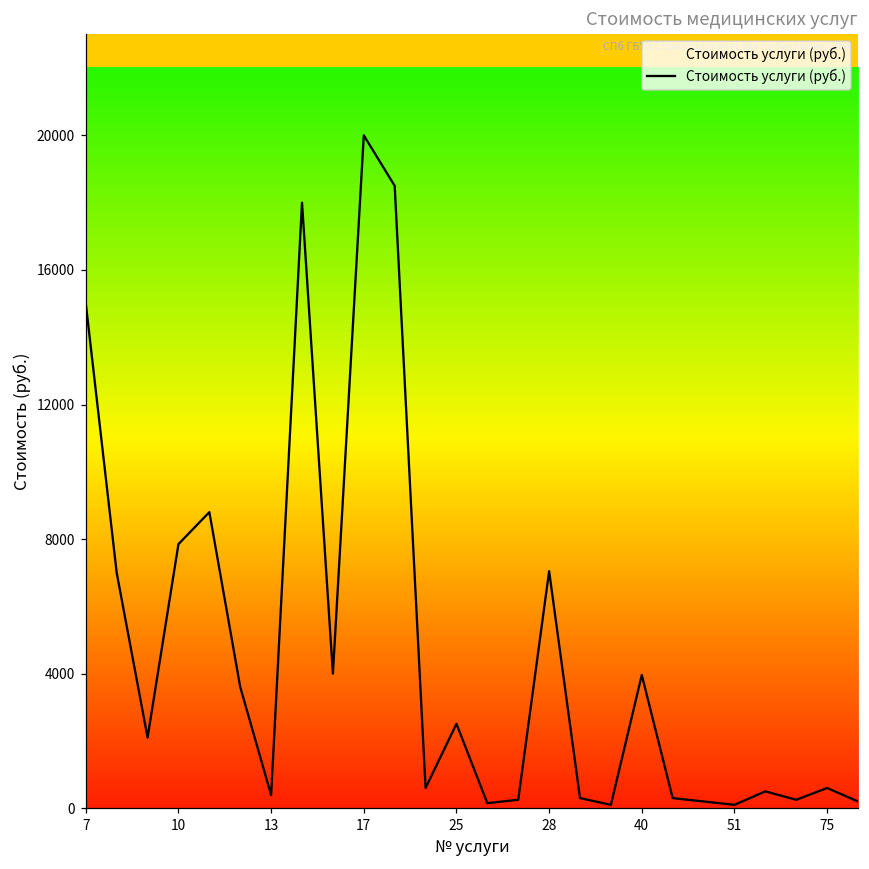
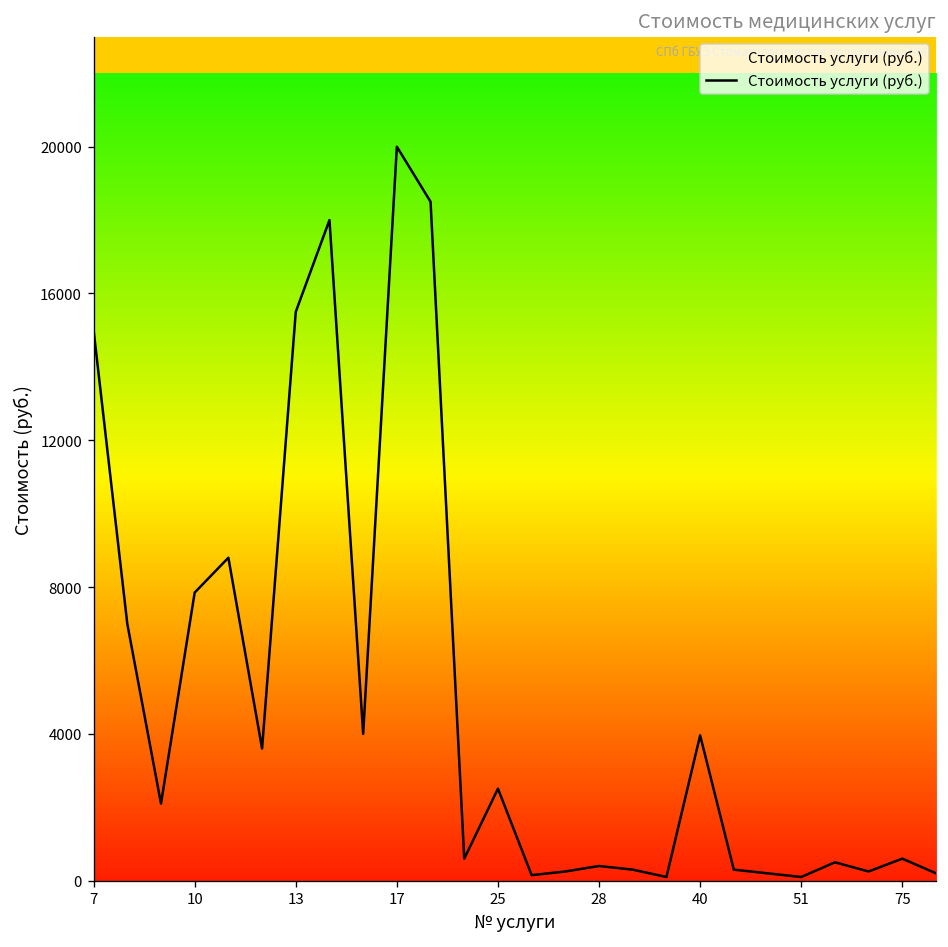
  {
    "7": 15000,
    "10": 7900,
-   "13": 400,
+   "13": 15500,
    "17": 20000,
    "25": 2500,
-   "28": 7000,
+   "28": 400,
    "40": 4000,
    "51": 100,
    "75": 600
  }
